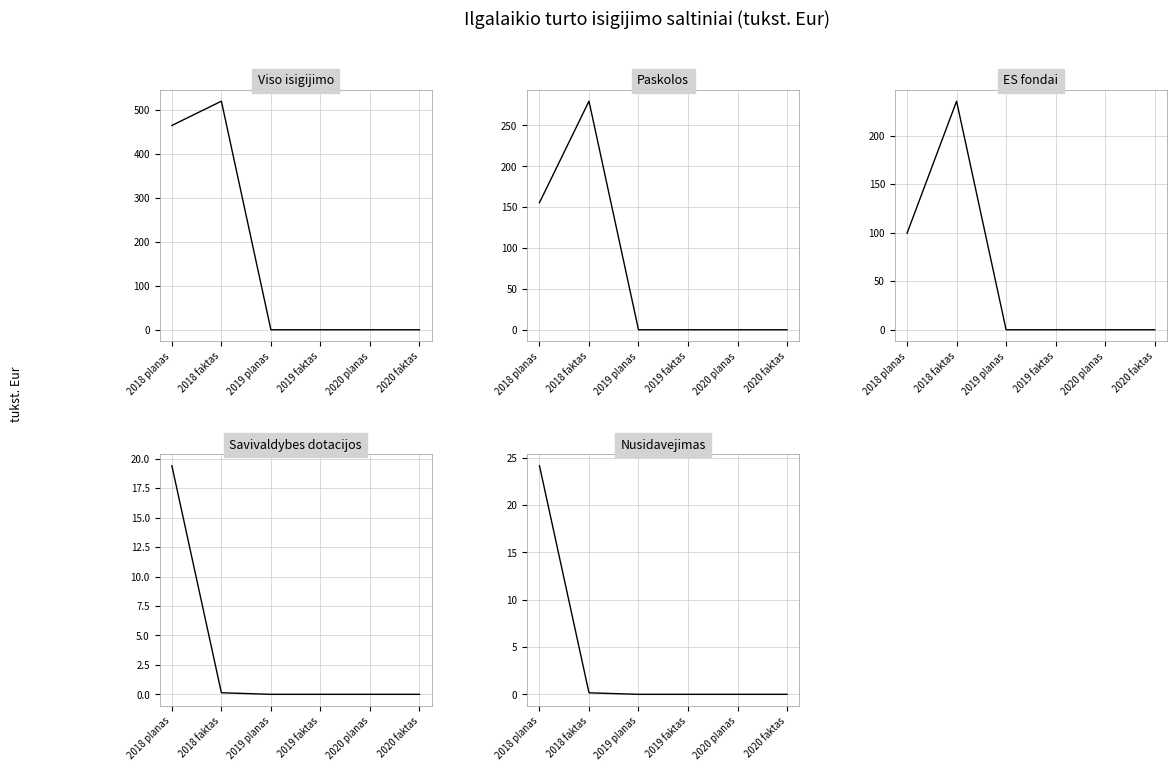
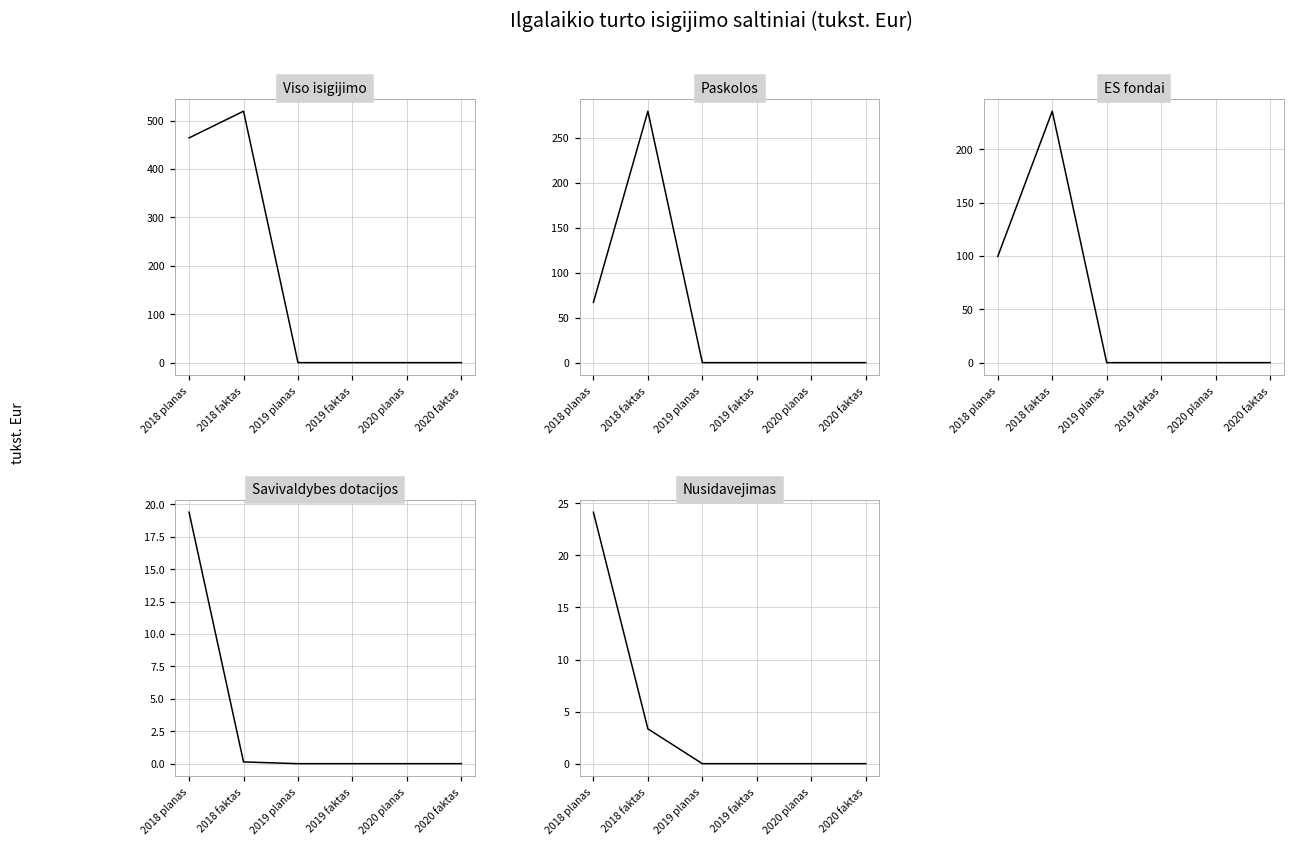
  {
    "Viso isigijimo": {
      "2018 planas": 460,
      "2018 faktas": 520,
      "2019 planas": 0,
      "2019 faktas": 0,
      "2020 planas": 0,
      "2020 faktas": 0
    },
    "Paskolos": {
-     "2018 planas": 160,
+     "2018 planas": 70,
      "2018 faktas": 280,
      "2019 planas": 0,
      "2019 faktas": 0,
      "2020 planas": 0,
      "2020 faktas": 0
    },
    "ES fondai": {
      "2018 planas": 100,
      "2018 faktas": 240,
      "2019 planas": 0,
      "2019 faktas": 0,
      "2020 planas": 0,
      "2020 faktas": 0
    },
    "Savivaldybes dotacijos": {
      "2018 planas": 19.4,
      "2018 faktas": 0.1,
      "2019 planas": 0.0,
      "2019 faktas": 0.0,
      "2020 planas": 0.0,
      "2020 faktas": 0.0
    },
    "Nusidavejimas": {
      "2018 planas": 24,
-     "2018 faktas": 0,
+     "2018 faktas": 3,
      "2019 planas": 0,
      "2019 faktas": 0,
      "2020 planas": 0,
      "2020 faktas": 0
    }
  }
